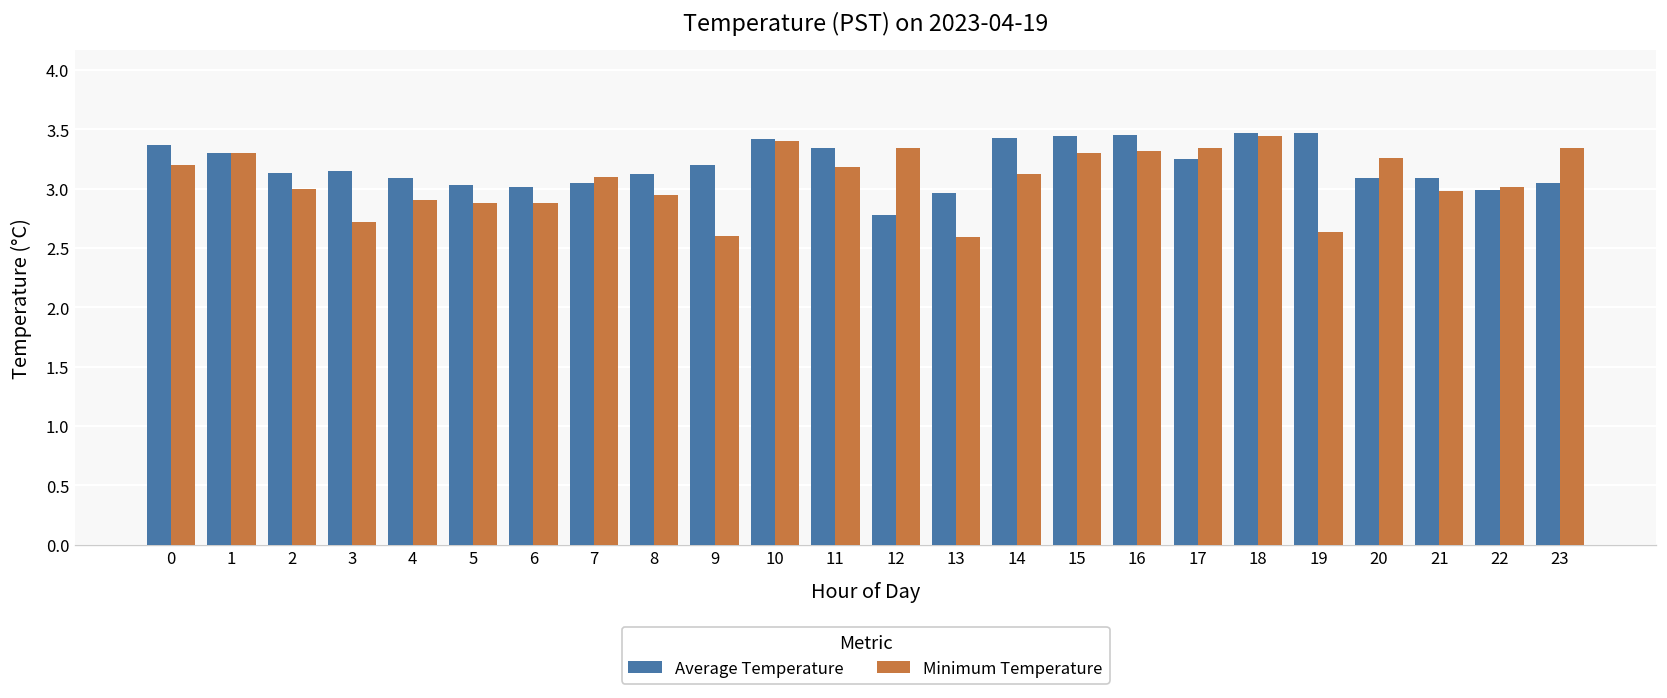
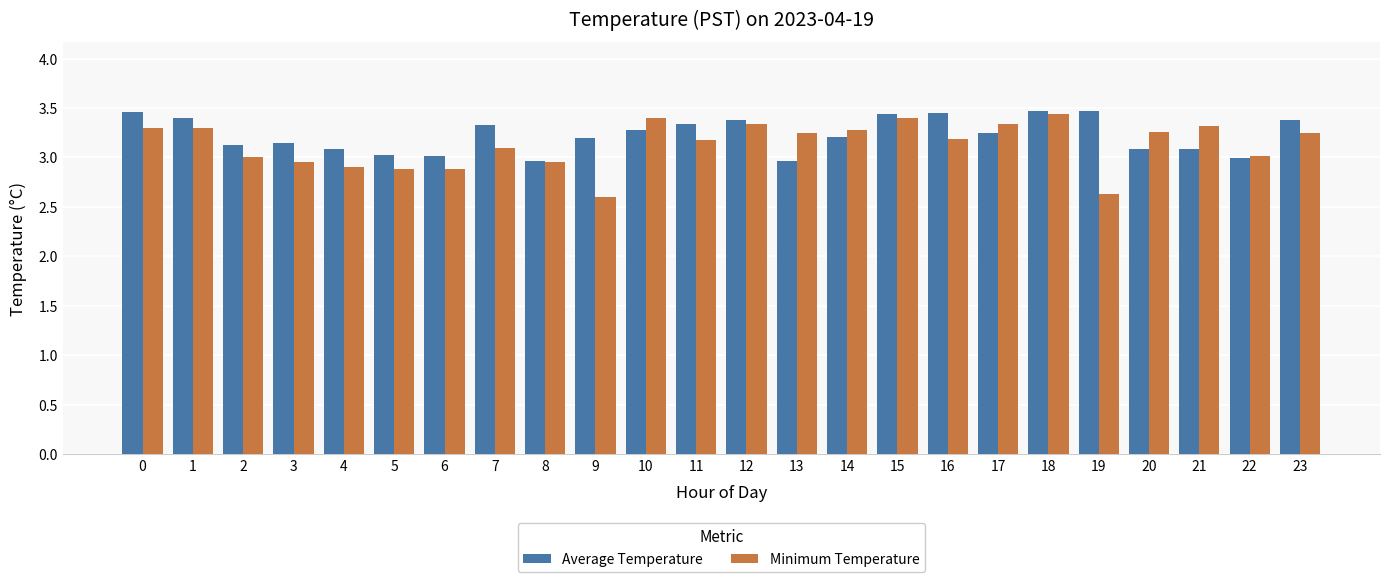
  {
    "Average Temperature": {
-     "0": 3.4,
-     "1": 3.3,
+     "0": 3.5,
+     "1": 3.4,
      "2": 3.1,
      "3": 3.2,
      "4": 3.1,
      "5": 3.0,
      "6": 3.0,
-     "7": 3.1,
-     "8": 3.1,
+     "7": 3.3,
+     "8": 3.0,
      "9": 3.2,
-     "10": 3.4,
+     "10": 3.3,
      "11": 3.3,
-     "12": 2.8,
+     "12": 3.4,
      "13": 3.0,
-     "14": 3.4,
+     "14": 3.2,
      "15": 3.4,
      "16": 3.5,
      "17": 3.3,
      "18": 3.5,
      "19": 3.5,
      "20": 3.1,
      "21": 3.1,
      "22": 3.0,
-     "23": 3.1
+     "23": 3.4
    },
    "Minimum Temperature": {
-     "0": 3.2,
+     "0": 3.3,
      "1": 3.3,
      "2": 3.0,
-     "3": 2.7,
+     "3": 3.0,
      "4": 2.9,
      "5": 2.9,
      "6": 2.9,
      "7": 3.1,
      "8": 3.0,
      "9": 2.6,
      "10": 3.4,
      "11": 3.2,
      "12": 3.3,
-     "13": 2.6,
-     "14": 3.1,
-     "15": 3.3,
-     "16": 3.3,
+     "13": 3.3,
+     "14": 3.3,
+     "15": 3.4,
+     "16": 3.2,
      "17": 3.3,
      "18": 3.4,
      "19": 2.6,
      "20": 3.3,
-     "21": 3.0,
+     "21": 3.3,
      "22": 3.0,
-     "23": 3.34
+     "23": 3.25
    }
  }
